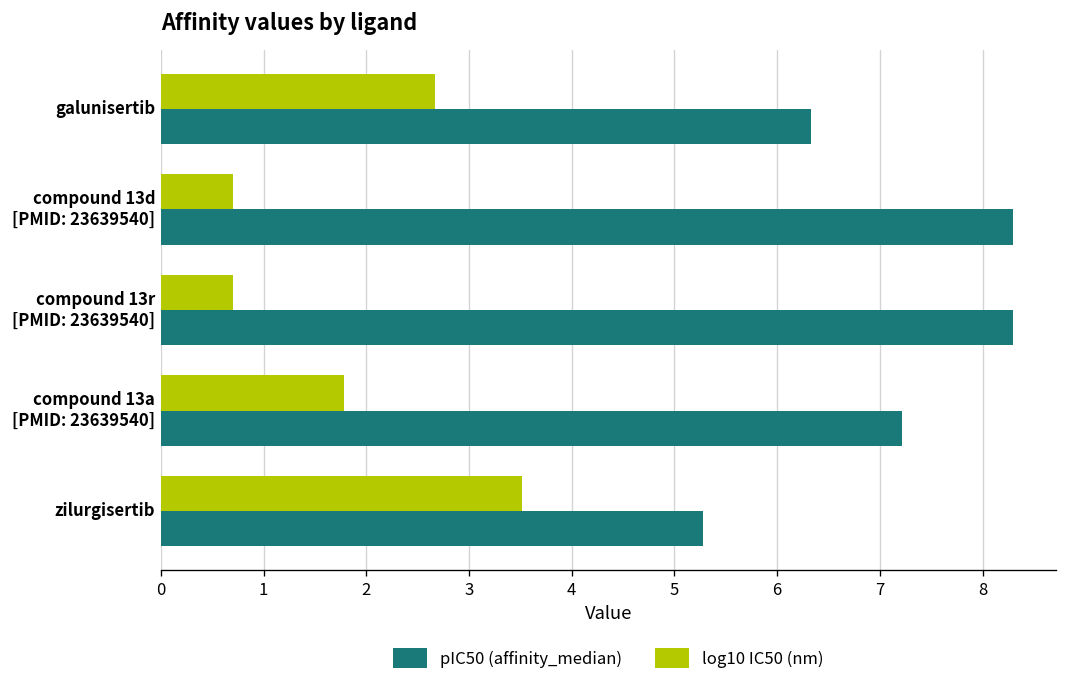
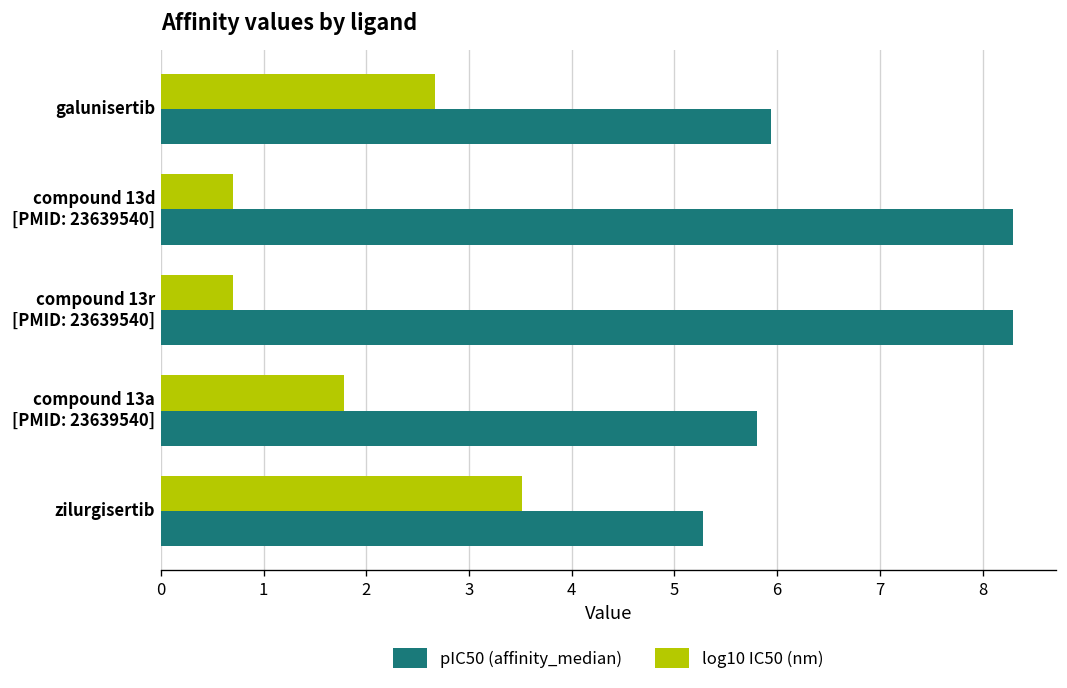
  {
    "pIC50 (affinity_median)": {
-     "galunisertib": 6.3,
+     "galunisertib": 5.9,
      "compound 13d [PMID: 23639540]": 8.3,
      "compound 13r [PMID: 23639540]": 8.3,
-     "compound 13a [PMID: 23639540]": 7.2,
+     "compound 13a [PMID: 23639540]": 5.8,
      "zilurgisertib": 5.3
    },
    "log10 IC50 (nm)": {
      "galunisertib": 2.7,
      "compound 13d [PMID: 23639540]": 0.7,
      "compound 13r [PMID: 23639540]": 0.7,
      "compound 13a [PMID: 23639540]": 1.8,
      "zilurgisertib": 3.5
    }
  }
